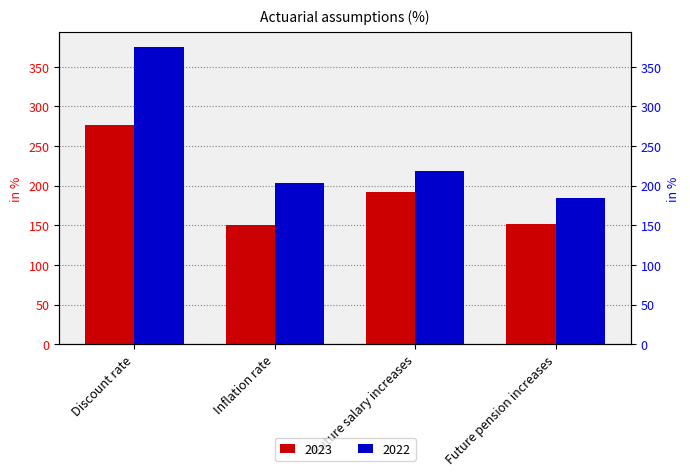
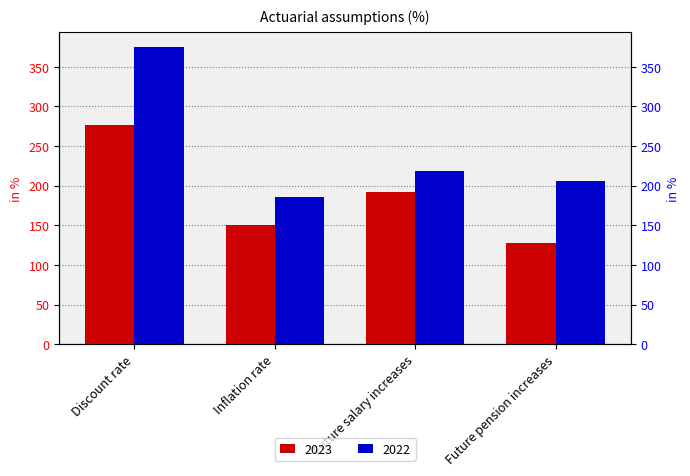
  {
    "2023": {
      "Discount rate": 280,
      "Inflation rate": 150,
      "Future salary increases": 190,
-     "Future pension increases": 150
+     "Future pension increases": 130
    },
    "2022": {
      "Discount rate": 380,
-     "Inflation rate": 200,
+     "Inflation rate": 190,
      "Future salary increases": 220,
-     "Future pension increases": 190
+     "Future pension increases": 210
    }
  }
